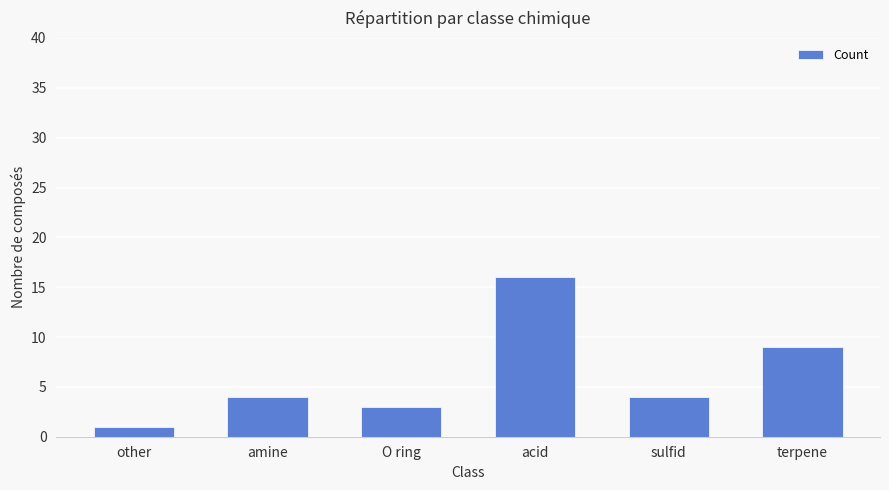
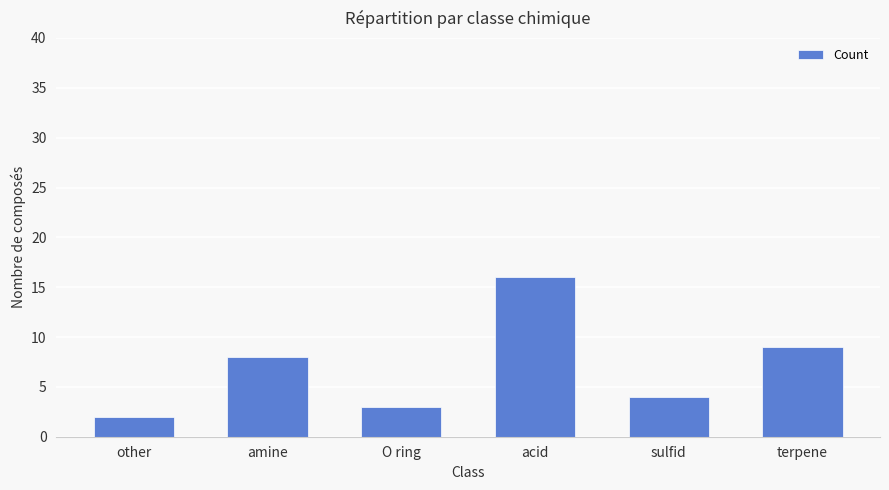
  {
-   "other": 1,
-   "amine": 4,
+   "other": 2,
+   "amine": 8,
    "O ring": 3,
    "acid": 16,
    "sulfid": 4,
    "terpene": 9
  }
